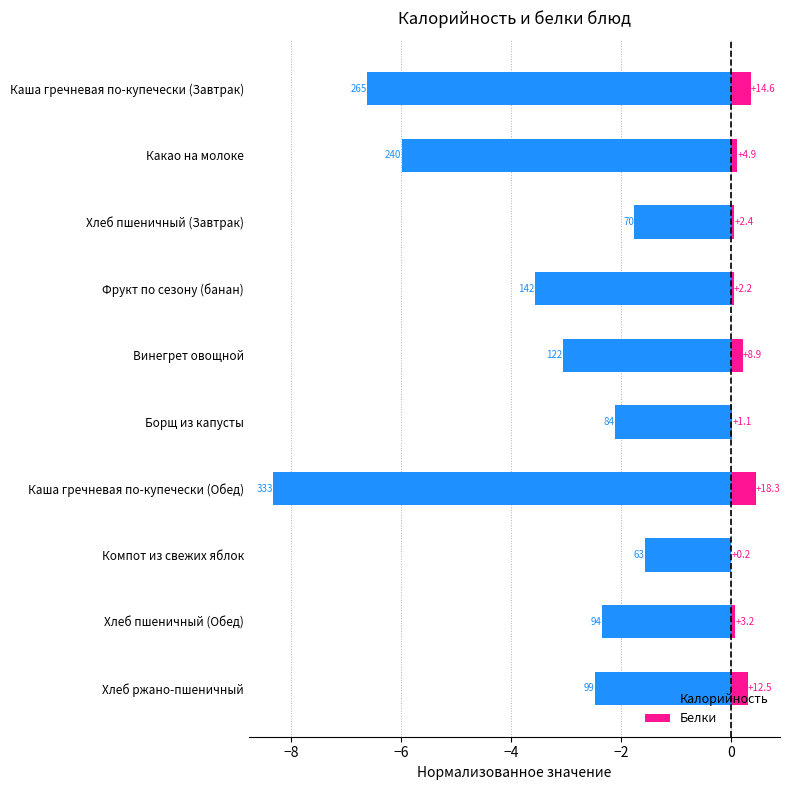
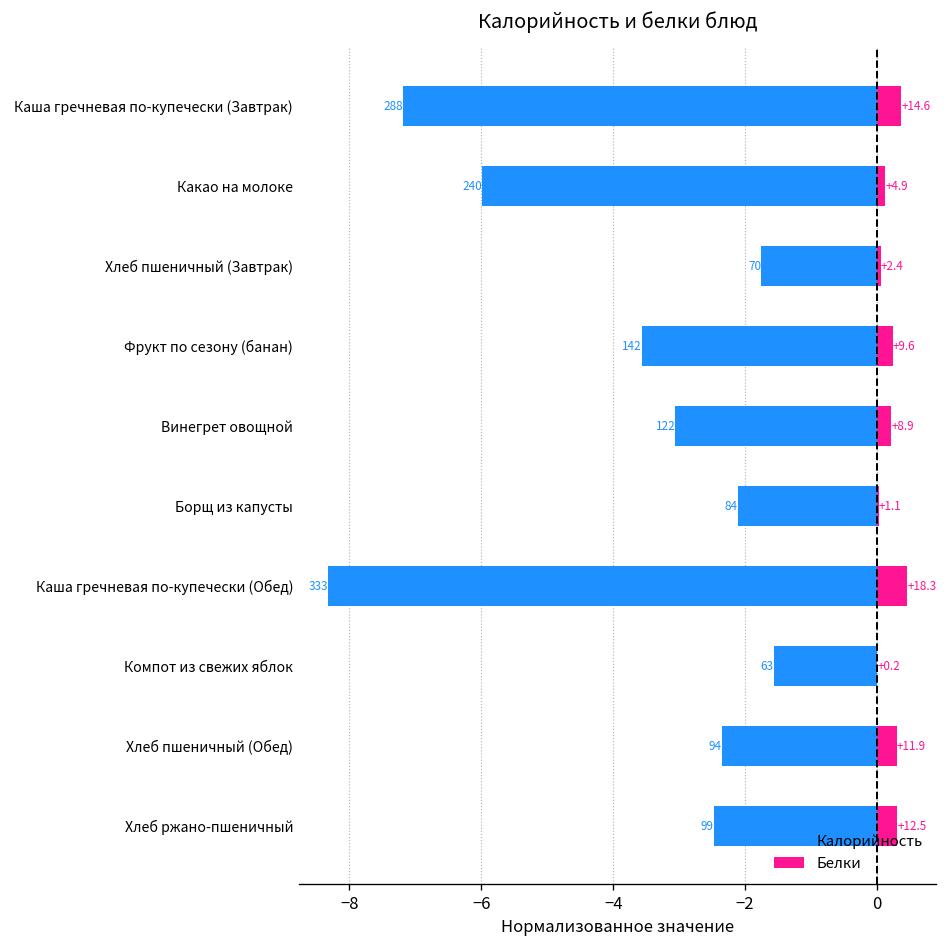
  {
    "Калорийность": {
-     "Каша гречневая по-купечески (Завтрак)": "265"
+     "Каша гречневая по-купечески (Завтрак)": "288"
    },
    "Белки": {
-     "Фрукт по сезону (банан)": "+2.2",
-     "Хлеб пшеничный (Обед)": "+3.2"
+     "Фрукт по сезону (банан)": "+9.6",
+     "Хлеб пшеничный (Обед)": "+11.9"
    }
  }
